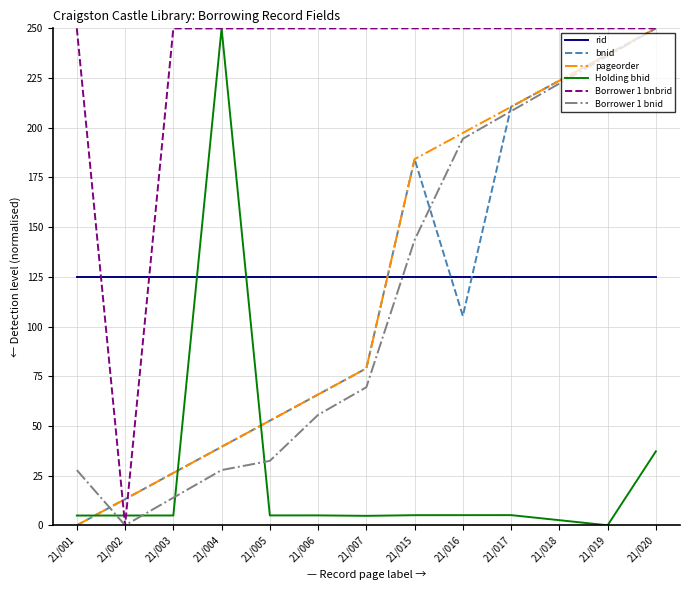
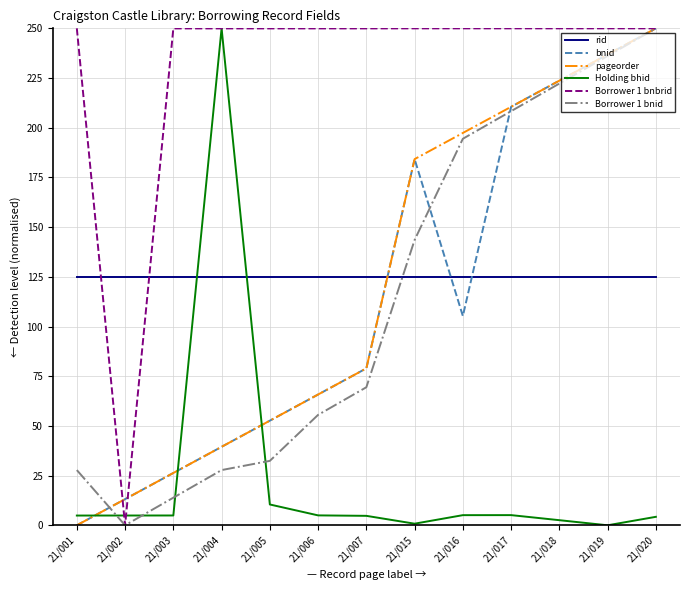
  {
    "rid": {
      "21/001": 125,
      "21/002": 125,
      "21/003": 125,
      "21/004": 125,
      "21/005": 125,
      "21/006": 125,
      "21/007": 125,
      "21/015": 125,
      "21/016": 125,
      "21/017": 125,
      "21/018": 125,
      "21/019": 125,
      "21/020": 125
    },
    "bnid": {
      "21/016": 105
    },
    "pageorder": {
      "21/016": 197
    },
    "Holding bhid": {
      "21/001": 5,
      "21/002": 5,
      "21/003": 5,
-     "21/005": 5,
+     "21/005": 10,
      "21/006": 5,
      "21/007": 5,
-     "21/015": 5,
+     "21/015": 1,
      "21/016": 5,
      "21/017": 5,
      "21/018": 3,
      "21/019": 0,
-     "21/020": 37
+     "21/020": 4
    },
    "Borrower 1 bnbrid": {
      "21/001": 250,
      "21/003": 250,
      "21/005": 250,
      "21/006": 250,
      "21/007": 250,
      "21/015": 250,
      "21/016": 250,
      "21/017": 250,
      "21/018": 250,
      "21/019": 250
    },
    "Borrower 1 bnid": {
      "21/001": 28,
      "21/003": 14,
      "21/004": 28,
      "21/005": 32,
      "21/006": 56,
      "21/007": 69,
      "21/015": 144,
      "21/016": 194,
      "21/017": 208,
      "21/018": 222
    }
  }
